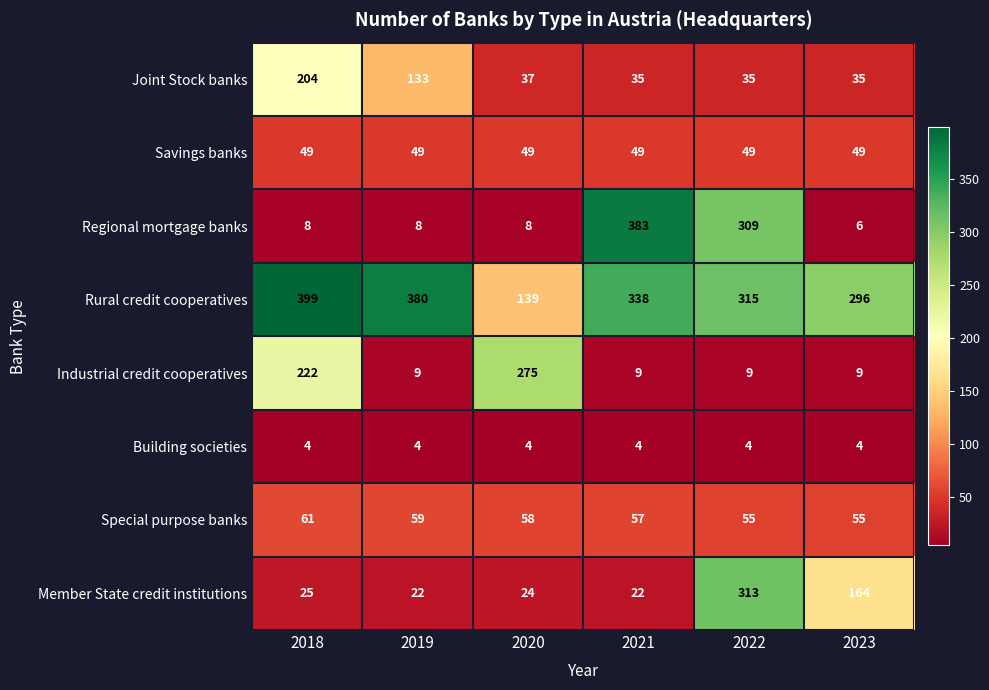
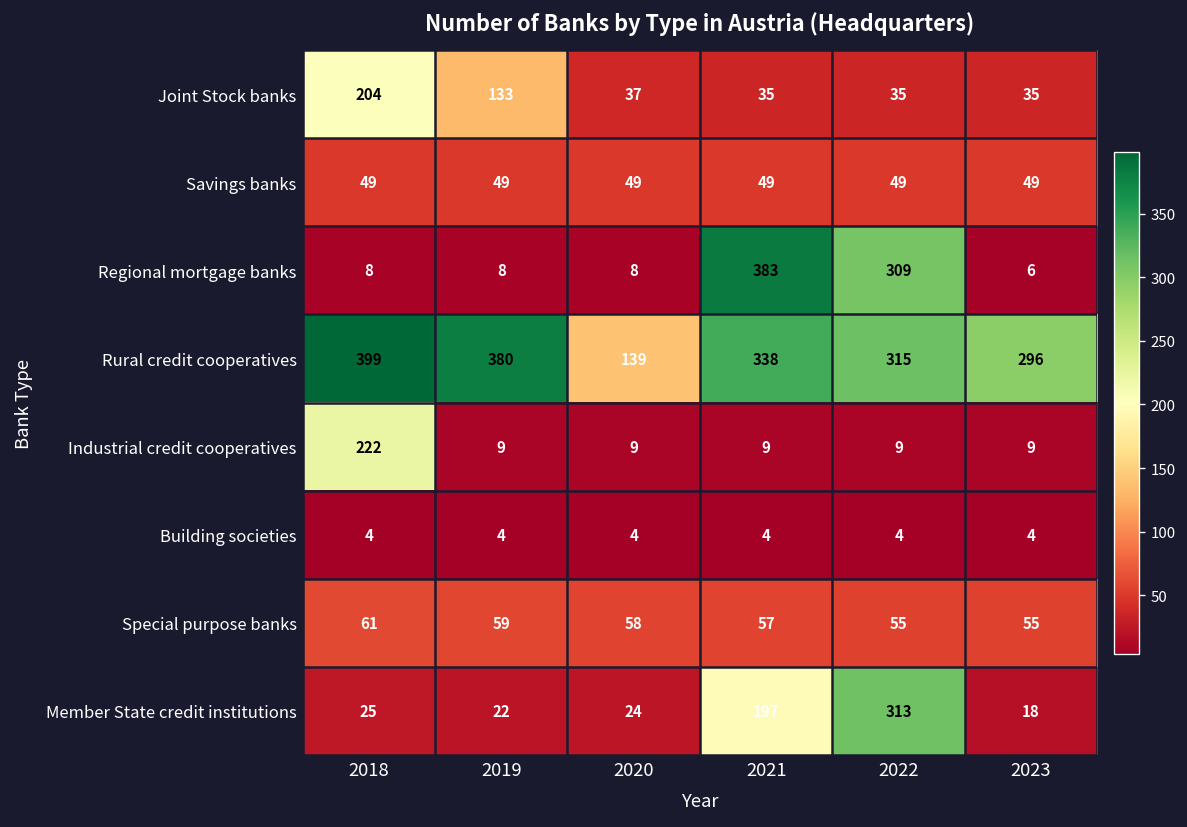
  {
    "Joint Stock banks": {
      "2018": 204,
      "2019": 133,
      "2020": 37,
      "2021": 35,
      "2022": 35,
      "2023": 35
    },
    "Savings banks": {
      "2018": 49,
      "2019": 49,
      "2020": 49,
      "2021": 49,
      "2022": 49,
      "2023": 49
    },
    "Regional mortgage banks": {
      "2018": 8,
      "2019": 8,
      "2020": 8,
      "2021": 383,
      "2022": 309,
      "2023": 6
    },
    "Rural credit cooperatives": {
      "2018": 399,
      "2019": 380,
      "2020": 139,
      "2021": 338,
      "2022": 315,
      "2023": 296
    },
    "Industrial credit cooperatives": {
      "2018": 222,
      "2019": 9,
-     "2020": 275,
+     "2020": 9,
      "2021": 9,
      "2022": 9,
      "2023": 9
    },
    "Building societies": {
      "2018": 4,
      "2019": 4,
      "2020": 4,
      "2021": 4,
      "2022": 4,
      "2023": 4
    },
    "Special purpose banks": {
      "2018": 61,
      "2019": 59,
      "2020": 58,
      "2021": 57,
      "2022": 55,
      "2023": 55
    },
    "Member State credit institutions": {
      "2018": 25,
      "2019": 22,
      "2020": 24,
-     "2021": 22,
+     "2021": 197,
      "2022": 313,
-     "2023": 164
+     "2023": 18
    }
  }
